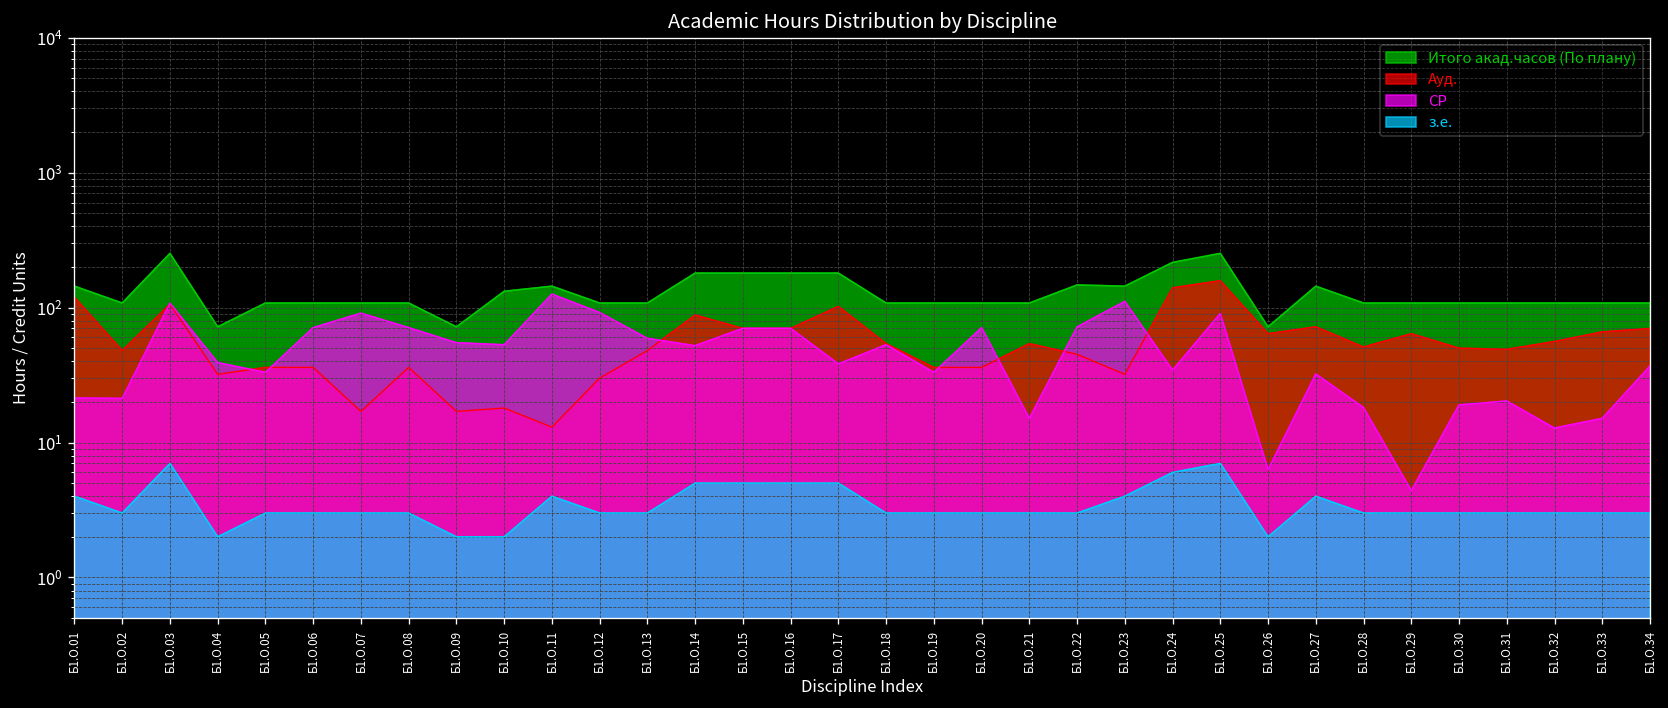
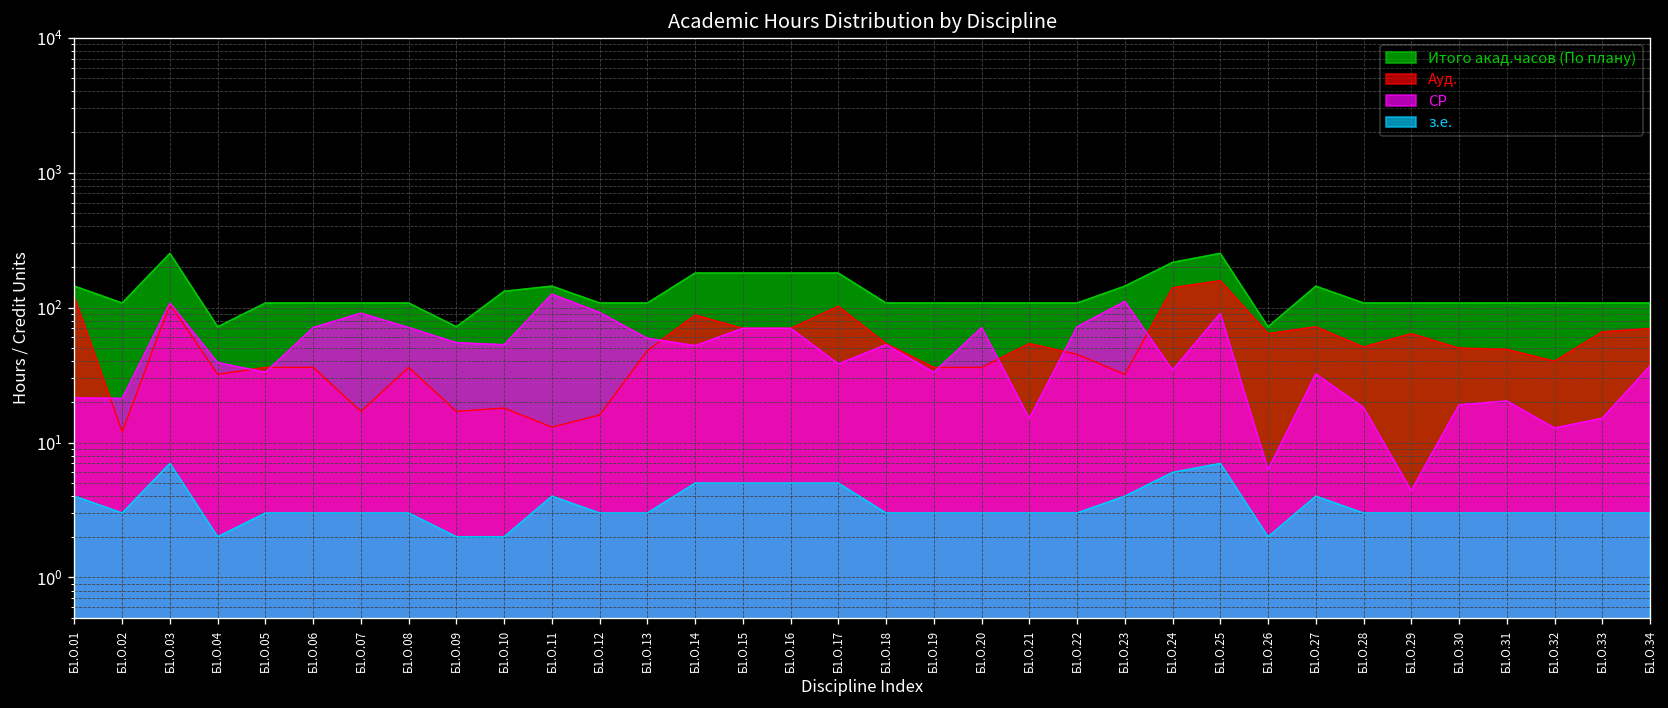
  {
    "Итого акад.часов (По плану)": {
      "Б1.О.01": 140,
      "Б1.О.02": 110,
      "Б1.О.03": 250,
      "Б1.О.04": 70,
      "Б1.О.05": 110,
      "Б1.О.06": 110,
      "Б1.О.07": 110,
      "Б1.О.08": 110,
      "Б1.О.09": 70,
      "Б1.О.10": 130,
      "Б1.О.11": 140,
      "Б1.О.12": 110,
      "Б1.О.13": 110,
      "Б1.О.14": 180,
      "Б1.О.15": 180,
      "Б1.О.16": 180,
      "Б1.О.17": 180,
      "Б1.О.18": 110,
      "Б1.О.19": 110,
      "Б1.О.20": 110,
      "Б1.О.21": 110,
-     "Б1.О.22": 150,
+     "Б1.О.22": 110,
      "Б1.О.23": 140,
      "Б1.О.24": 220,
      "Б1.О.25": 250,
      "Б1.О.26": 70,
      "Б1.О.27": 140,
      "Б1.О.28": 110,
      "Б1.О.29": 110,
      "Б1.О.30": 110,
      "Б1.О.31": 110,
      "Б1.О.32": 110,
      "Б1.О.33": 110,
      "Б1.О.34": 110
    },
    "Ауд.": {
      "Б1.О.01": 120,
-     "Б1.О.02": 48,
+     "Б1.О.02": 12,
      "Б1.О.04": 32,
      "Б1.О.05": 36,
      "Б1.О.06": 36,
      "Б1.О.07": 17,
      "Б1.О.08": 36,
      "Б1.О.09": 17,
      "Б1.О.10": 18,
      "Б1.О.11": 13,
-     "Б1.О.12": 30,
+     "Б1.О.12": 16,
      "Б1.О.13": 48,
      "Б1.О.14": 90,
      "Б1.О.17": 100,
      "Б1.О.19": 36,
      "Б1.О.20": 36,
      "Б1.О.21": 50,
      "Б1.О.22": 45,
      "Б1.О.23": 32,
      "Б1.О.24": 140,
      "Б1.О.25": 160,
      "Б1.О.26": 60,
      "Б1.О.27": 70,
      "Б1.О.28": 50,
      "Б1.О.29": 60,
      "Б1.О.30": 50,
      "Б1.О.31": 50,
-     "Б1.О.32": 60,
+     "Б1.О.32": 40,
      "Б1.О.33": 70,
      "Б1.О.34": 70
    },
    "СР": {
      "Б1.О.01": 21,
      "Б1.О.02": 21,
      "Б1.О.04": 39,
      "Б1.О.05": 33,
      "Б1.О.06": 70,
      "Б1.О.07": 90,
      "Б1.О.08": 70,
      "Б1.О.09": 50,
      "Б1.О.10": 50,
      "Б1.О.11": 130,
      "Б1.О.12": 90,
      "Б1.О.13": 60,
      "Б1.О.14": 50,
      "Б1.О.17": 38,
      "Б1.О.19": 33,
      "Б1.О.20": 70,
      "Б1.О.21": 15,
      "Б1.О.22": 70,
      "Б1.О.23": 110,
      "Б1.О.24": 34,
      "Б1.О.25": 90,
      "Б1.О.26": 6,
      "Б1.О.27": 32,
      "Б1.О.28": 18,
      "Б1.О.29": 4.4,
      "Б1.О.30": 19,
      "Б1.О.31": 20,
      "Б1.О.32": 13,
      "Б1.О.33": 15,
      "Б1.О.34": 37
    },
    "з.е.": {
      "Б1.О.01": 4,
      "Б1.О.02": 3,
      "Б1.О.03": 7,
      "Б1.О.04": 2,
      "Б1.О.05": 3,
      "Б1.О.06": 3,
      "Б1.О.07": 3,
      "Б1.О.08": 3,
      "Б1.О.09": 2,
      "Б1.О.10": 2,
      "Б1.О.11": 4,
      "Б1.О.12": 3,
      "Б1.О.13": 3,
      "Б1.О.14": 5,
      "Б1.О.15": 5,
      "Б1.О.16": 5,
      "Б1.О.17": 5,
      "Б1.О.18": 3,
      "Б1.О.19": 3,
      "Б1.О.20": 3,
      "Б1.О.21": 3,
      "Б1.О.22": 3,
      "Б1.О.23": 4,
      "Б1.О.24": 6,
      "Б1.О.25": 7,
      "Б1.О.26": 2,
      "Б1.О.27": 4,
      "Б1.О.28": 3,
      "Б1.О.29": 3,
      "Б1.О.30": 3,
      "Б1.О.31": 3,
      "Б1.О.32": 3,
      "Б1.О.33": 3,
      "Б1.О.34": 3
    }
  }
